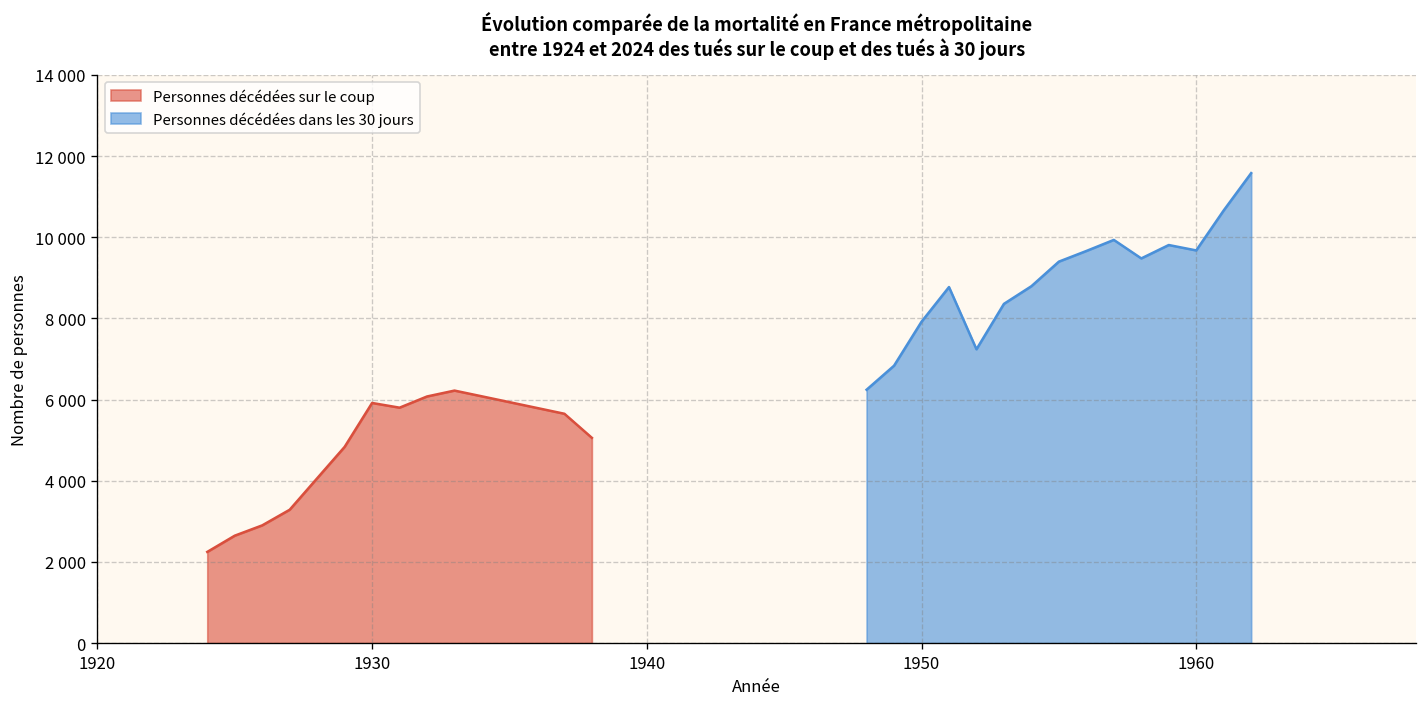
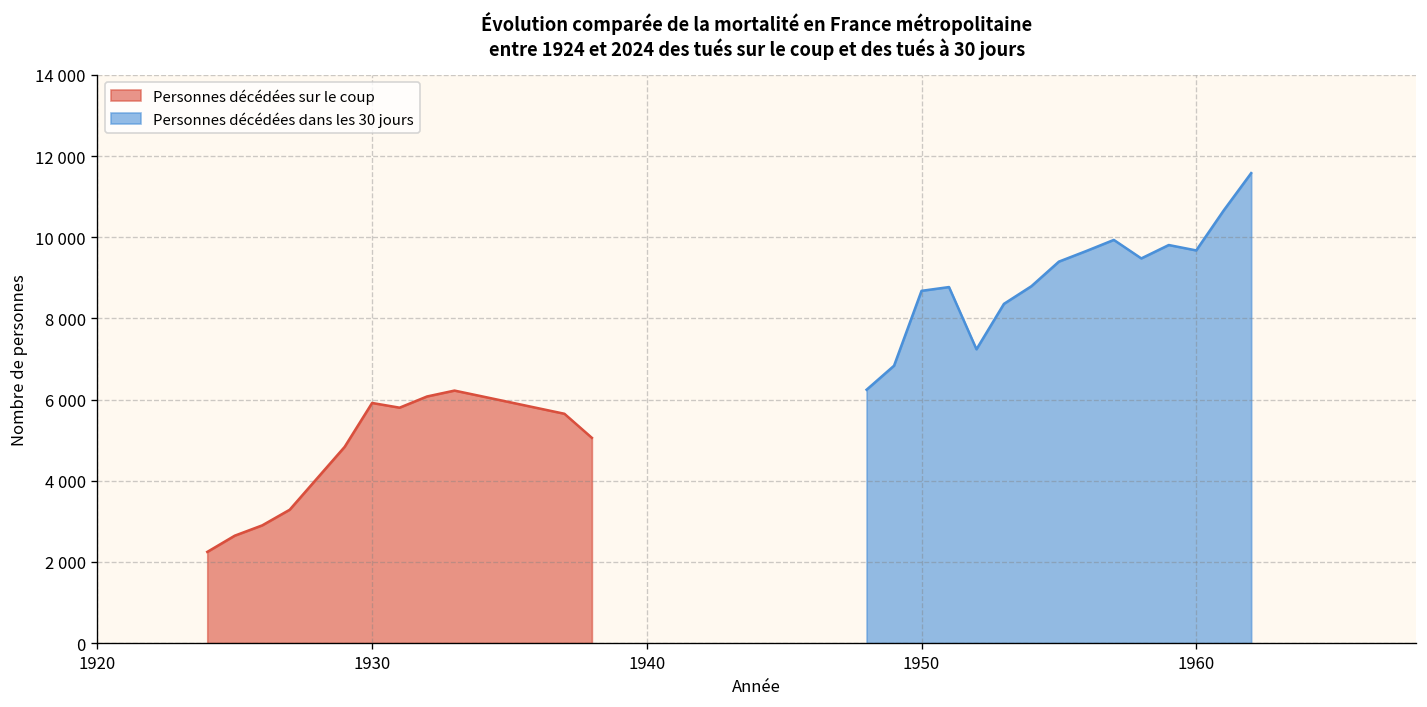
  {
    "Personnes décédées sur le coup": {
      "1930": 5900
    },
    "Personnes décédées dans les 30 jours": {
-     "1950": 7900,
+     "1950": 8700,
      "1960": 9700
    }
  }
